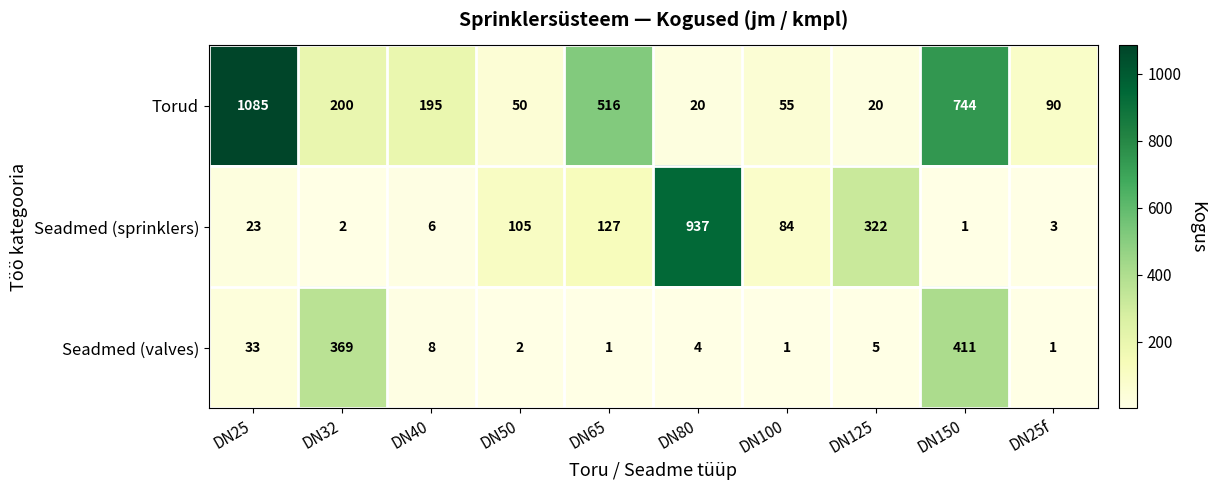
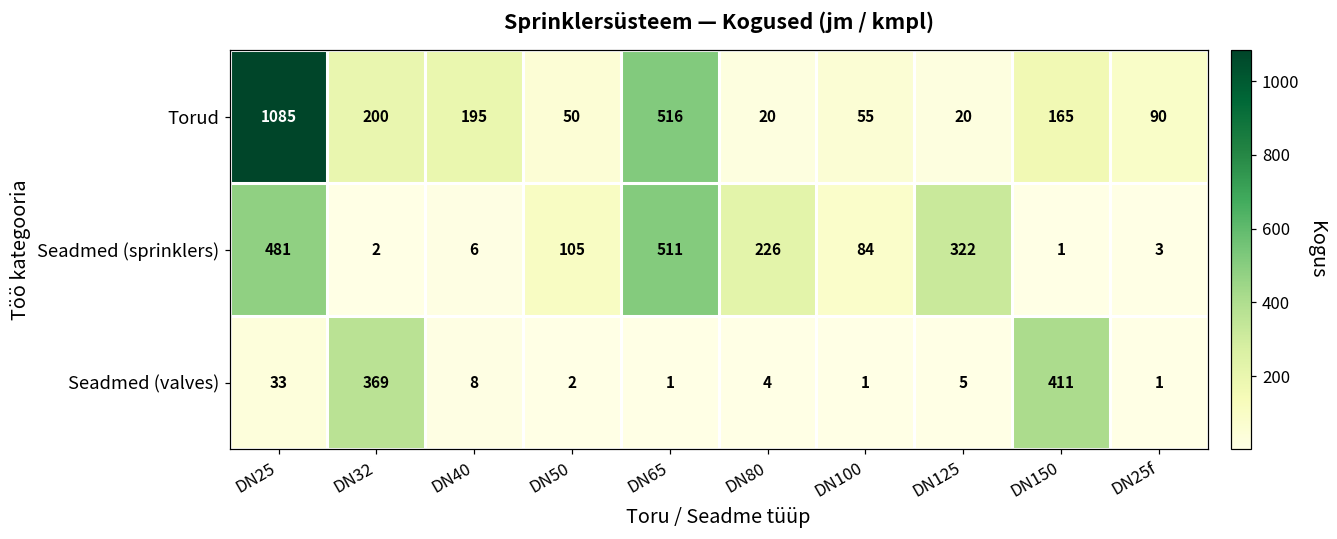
  {
    "Torud": {
      "DN25": 1085,
      "DN32": 200,
      "DN40": 195,
      "DN50": 50,
      "DN65": 516,
      "DN80": 20,
      "DN100": 55,
      "DN125": 20,
-     "DN150": 744,
+     "DN150": 165,
      "DN25f": 90
    },
    "Seadmed (sprinklers)": {
-     "DN25": 23,
+     "DN25": 481,
      "DN32": 2,
      "DN40": 6,
      "DN50": 105,
-     "DN65": 127,
-     "DN80": 937,
+     "DN65": 511,
+     "DN80": 226,
      "DN100": 84,
      "DN125": 322,
      "DN150": 1,
      "DN25f": 3
    },
    "Seadmed (valves)": {
      "DN25": 33,
      "DN32": 369,
      "DN40": 8,
      "DN50": 2,
      "DN65": 1,
      "DN80": 4,
      "DN100": 1,
      "DN125": 5,
      "DN150": 411,
      "DN25f": 1
    }
  }
